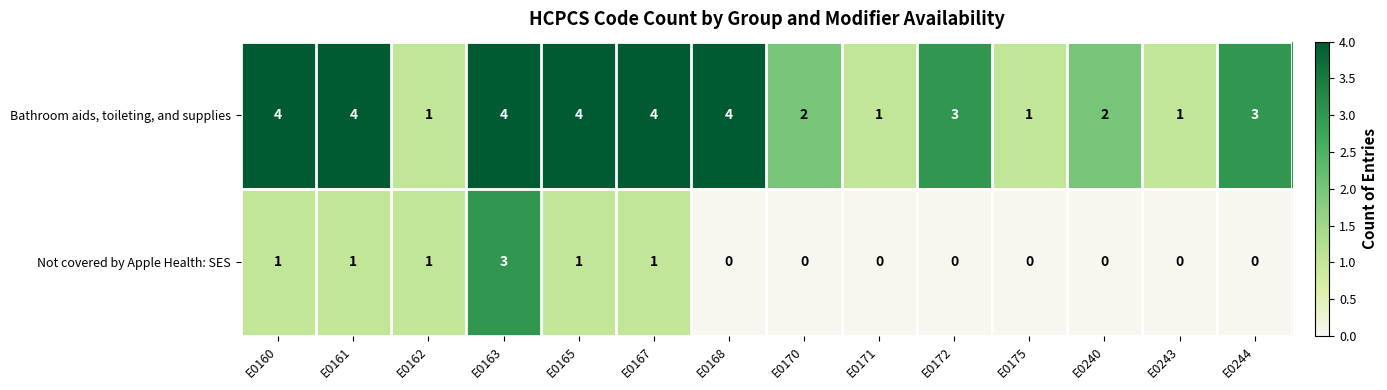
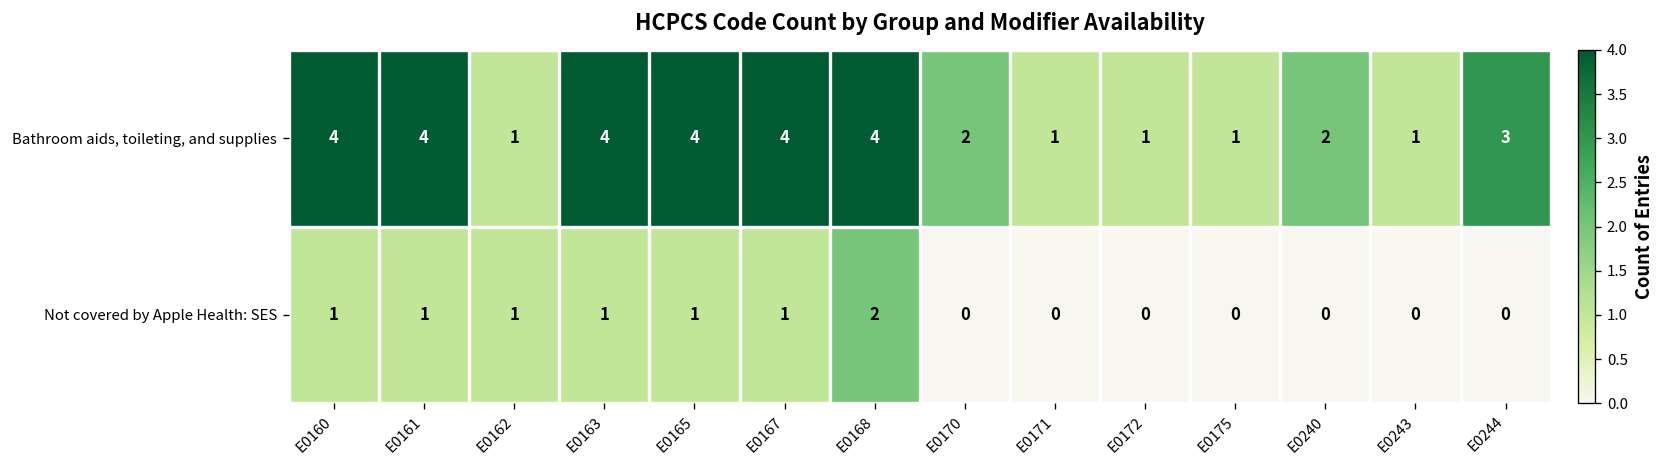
  {
    "Bathroom aids, toileting, and supplies": {
      "E0160": 4,
      "E0161": 4,
      "E0162": 1,
      "E0163": 4,
      "E0165": 4,
      "E0167": 4,
      "E0168": 4,
      "E0170": 2,
      "E0171": 1,
-     "E0172": 3,
+     "E0172": 1,
      "E0175": 1,
      "E0240": 2,
      "E0243": 1,
      "E0244": 3
    },
    "Not covered by Apple Health: SES": {
      "E0160": 1,
      "E0161": 1,
      "E0162": 1,
-     "E0163": 3,
+     "E0163": 1,
      "E0165": 1,
      "E0167": 1,
-     "E0168": 0,
+     "E0168": 2,
      "E0170": 0,
      "E0171": 0,
      "E0172": 0,
      "E0175": 0,
      "E0240": 0,
      "E0243": 0,
      "E0244": 0
    }
  }
